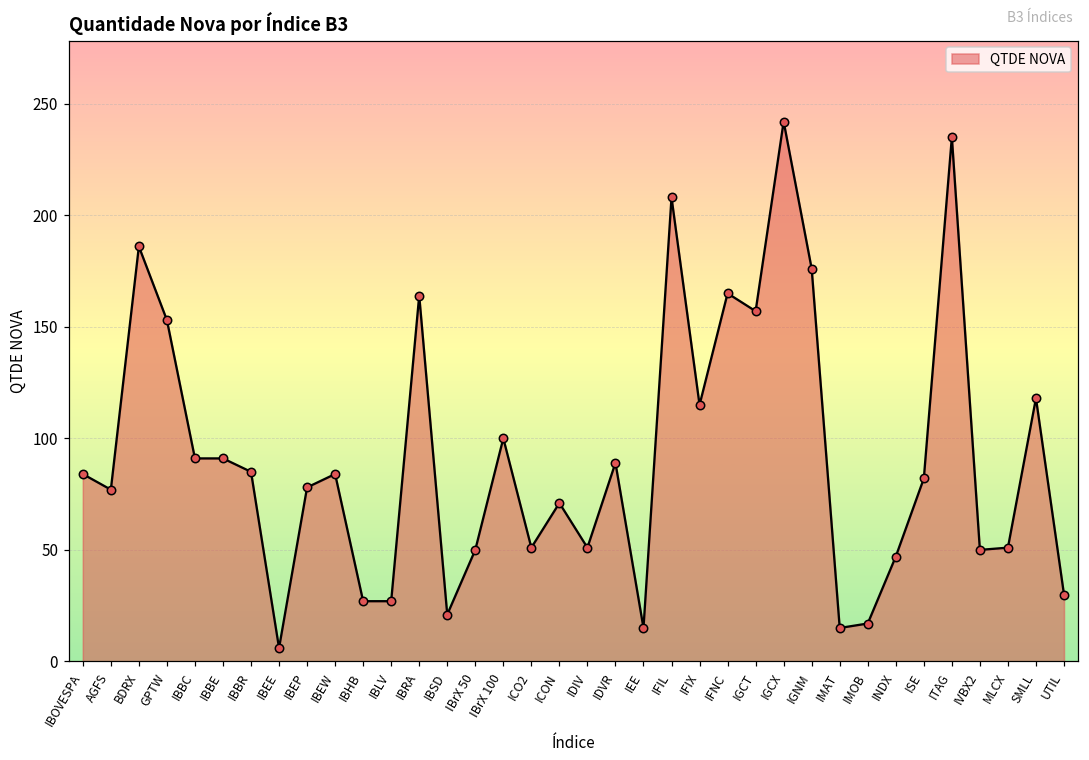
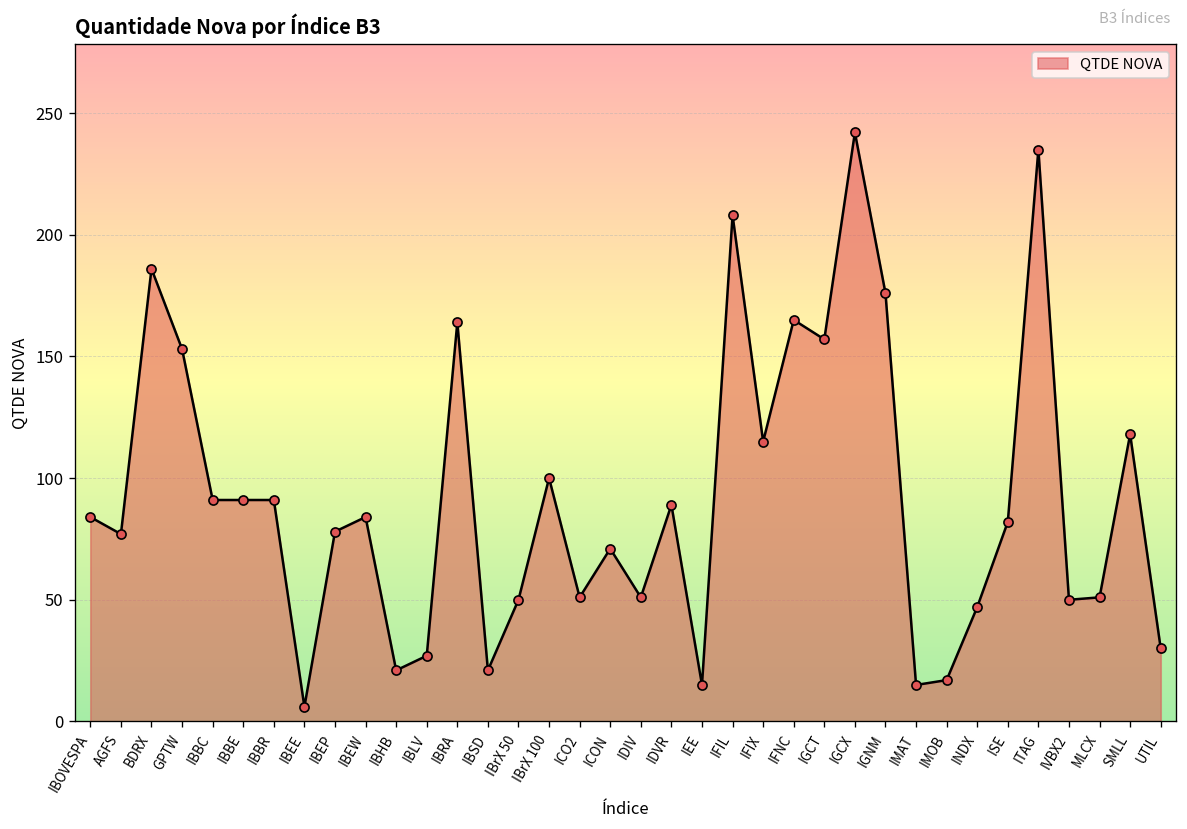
  {
    "IBOVESPA": 84,
    "AGFS": 77,
    "BDRX": 186,
    "GPTW": 153,
    "IBBC": 91,
    "IBBE": 91,
-   "IBBR": 85,
+   "IBBR": 91,
    "IBEE": 6,
    "IBEP": 78,
    "IBEW": 84,
-   "IBHB": 27,
+   "IBHB": 21,
    "IBLV": 27,
    "IBRA": 164,
    "IBSD": 21,
    "IBrX 50": 50,
    "IBrX 100": 100,
    "ICO2": 51,
    "ICON": 71,
    "IDIV": 51,
    "IDVR": 89,
    "IEE": 15,
    "IFIL": 208,
    "IFIX": 115,
    "IFNC": 165,
    "IGCT": 157,
    "IGCX": 242,
    "IGNM": 176,
    "IMAT": 15,
    "IMOB": 17,
    "INDX": 47,
    "ISE": 82,
    "ITAG": 235,
    "IVBX2": 50,
    "MLCX": 51,
    "SMLL": 118,
    "UTIL": 30
  }
